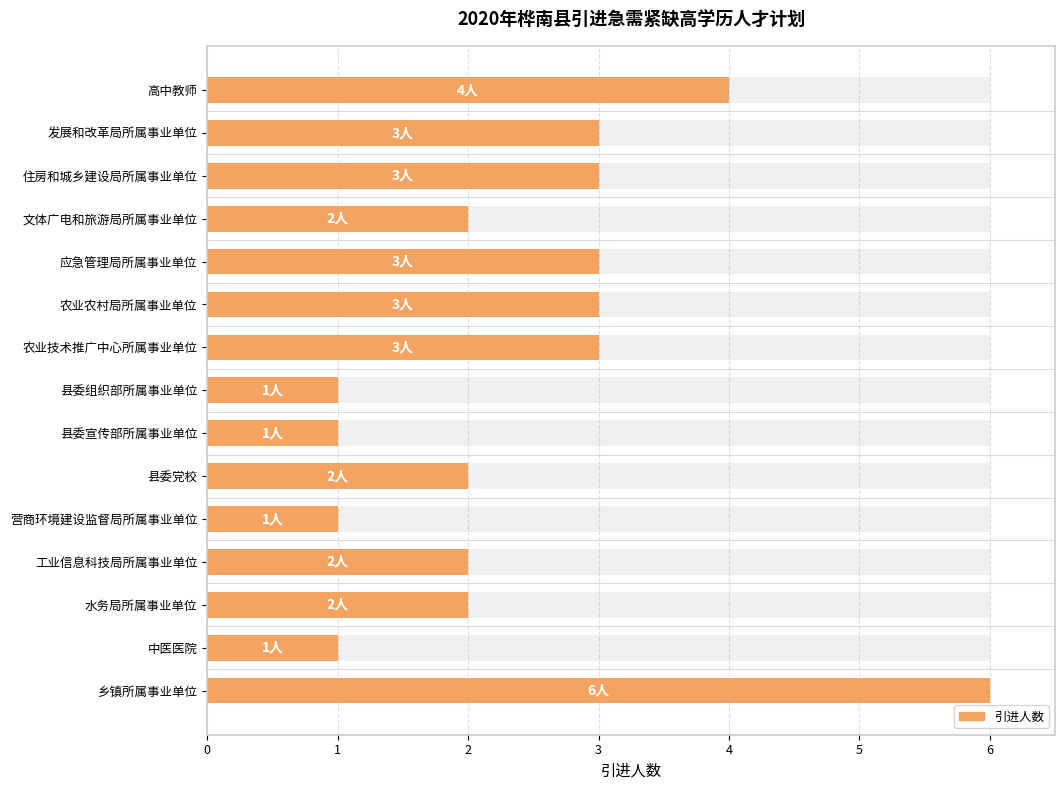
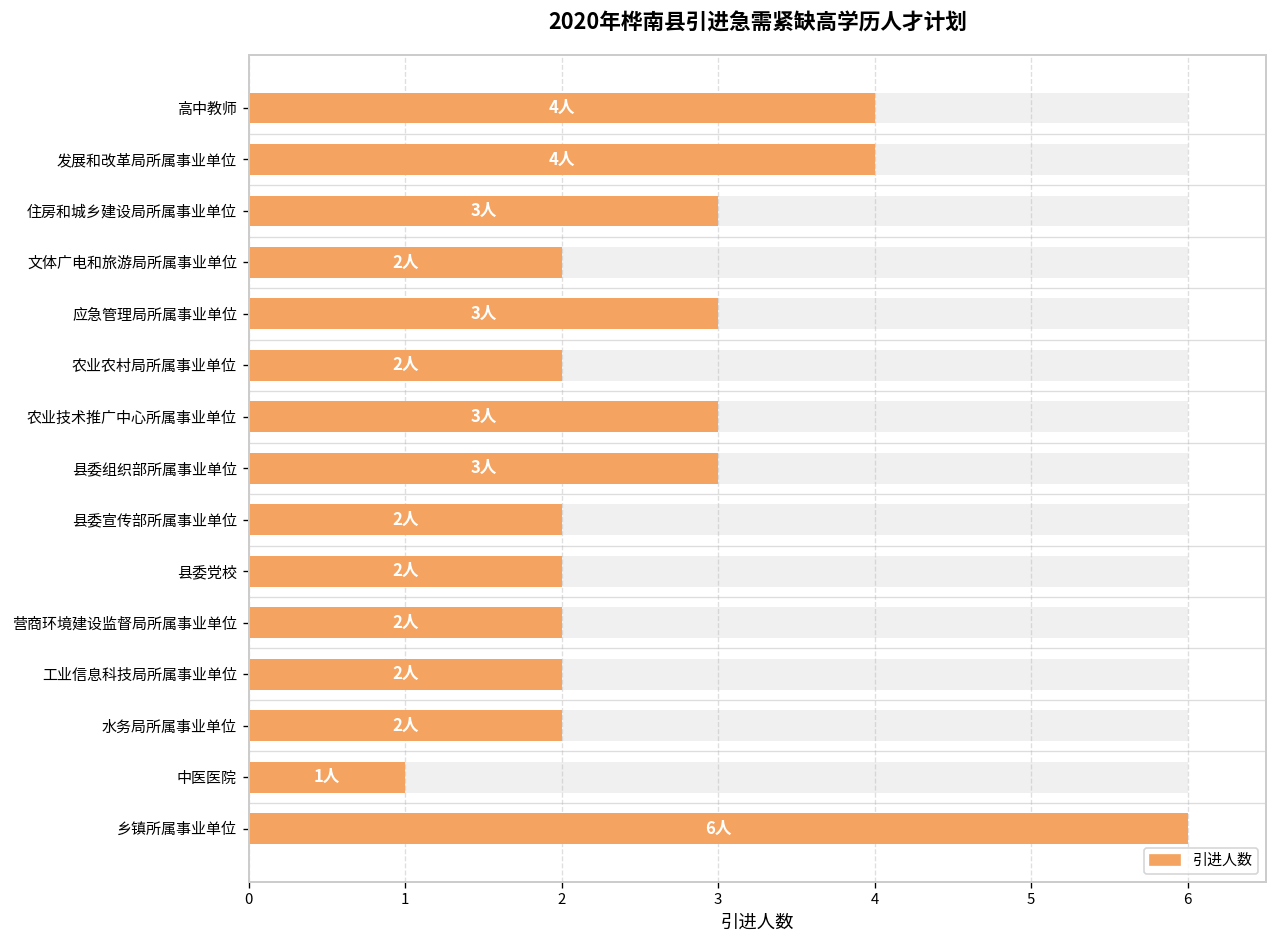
  {
    "引进人数": {
-     "发展和改革局所属事业单位": "3人",
-     "农业农村局所属事业单位": "3人",
-     "县委组织部所属事业单位": "1人",
-     "县委宣传部所属事业单位": "1人",
-     "营商环境建设监督局所属事业单位": "1人",
+     "发展和改革局所属事业单位": "4人",
+     "农业农村局所属事业单位": "2人",
+     "县委组织部所属事业单位": "3人",
+     "县委宣传部所属事业单位": "2人",
+     "营商环境建设监督局所属事业单位": "2人",
      "乡镇所属事业单位": "6人"
    }
  }
